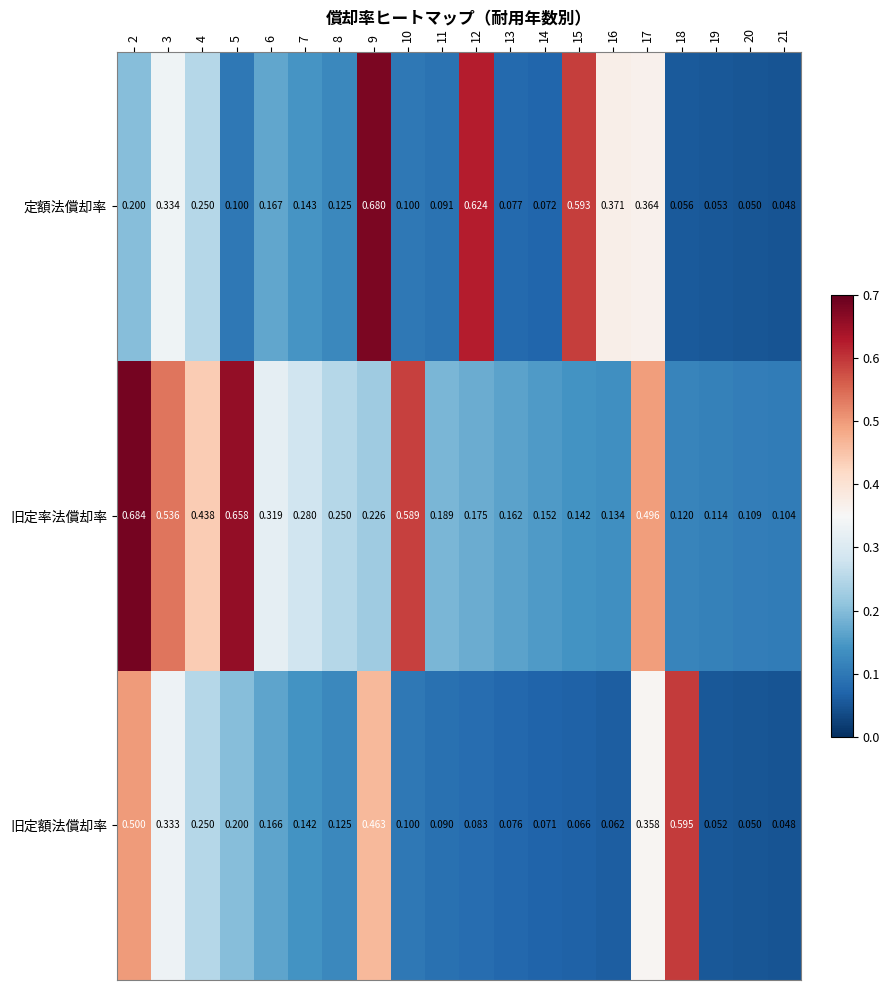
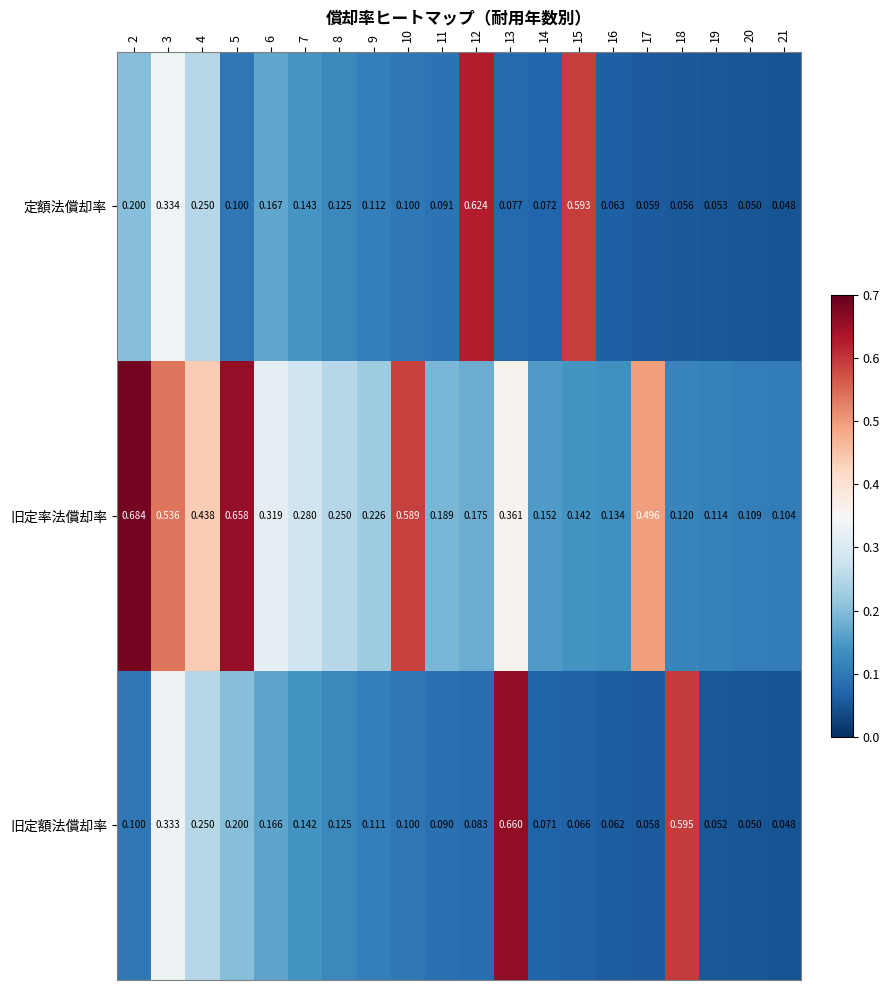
  {
    "定額法償却率": {
      "2": 0.200,
      "3": 0.334,
      "4": 0.250,
      "5": 0.100,
      "6": 0.167,
      "7": 0.143,
      "8": 0.125,
-     "9": 0.680,
+     "9": 0.112,
      "10": 0.100,
      "11": 0.091,
      "12": 0.624,
      "13": 0.077,
      "14": 0.072,
      "15": 0.593,
-     "16": 0.371,
-     "17": 0.364,
+     "16": 0.063,
+     "17": 0.059,
      "18": 0.056,
      "19": 0.053,
      "20": 0.050,
      "21": 0.048
    },
    "旧定率法償却率": {
      "2": 0.684,
      "3": 0.536,
      "4": 0.438,
      "5": 0.658,
      "6": 0.319,
      "7": 0.280,
      "8": 0.250,
      "9": 0.226,
      "10": 0.589,
      "11": 0.189,
      "12": 0.175,
-     "13": 0.162,
+     "13": 0.361,
      "14": 0.152,
      "15": 0.142,
      "16": 0.134,
      "17": 0.496,
      "18": 0.120,
      "19": 0.114,
      "20": 0.109,
      "21": 0.104
    },
    "旧定額法償却率": {
-     "2": 0.500,
+     "2": 0.100,
      "3": 0.333,
      "4": 0.250,
      "5": 0.200,
      "6": 0.166,
      "7": 0.142,
      "8": 0.125,
-     "9": 0.463,
+     "9": 0.111,
      "10": 0.100,
      "11": 0.090,
      "12": 0.083,
-     "13": 0.076,
+     "13": 0.660,
      "14": 0.071,
      "15": 0.066,
      "16": 0.062,
-     "17": 0.358,
+     "17": 0.058,
      "18": 0.595,
      "19": 0.052,
      "20": 0.050,
      "21": 0.048
    }
  }
